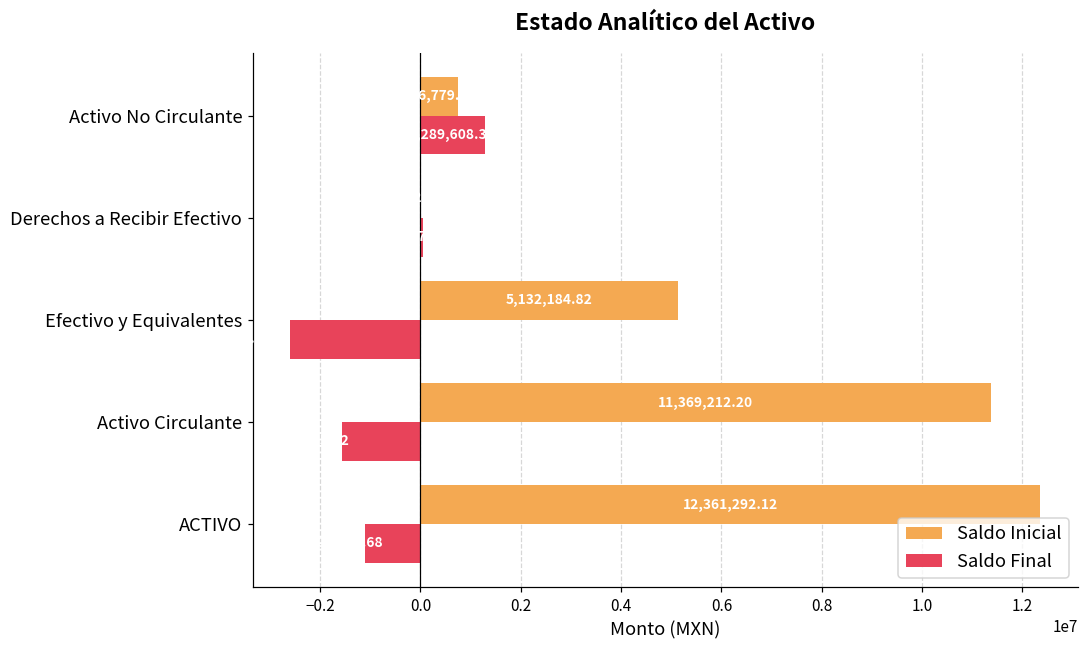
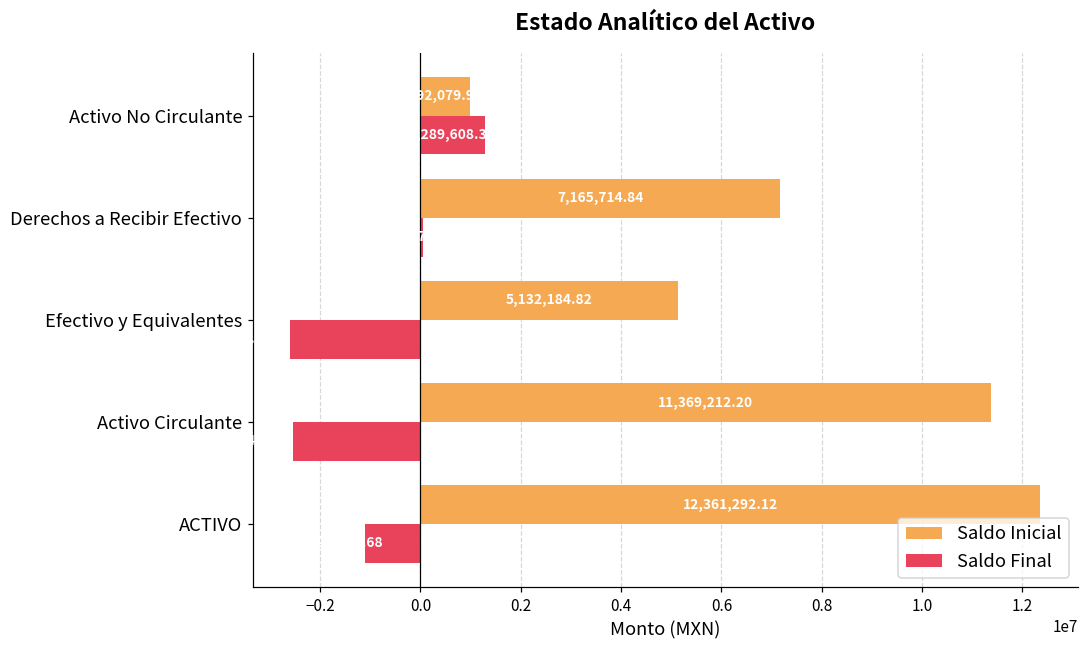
  {
    "Saldo Inicial": {
-     "Activo No Circulante": 800000,
-     "Derechos a Recibir Efectivo": 0
+     "Activo No Circulante": 1000000,
+     "Derechos a Recibir Efectivo": 7200000
    },
    "Saldo Final": {
      "Derechos a Recibir Efectivo": 100000,
      "Efectivo y Equivalentes": -2600000,
-     "Activo Circulante": -1600000,
+     "Activo Circulante": -2500000,
      "ACTIVO": -1100000
    }
  }
